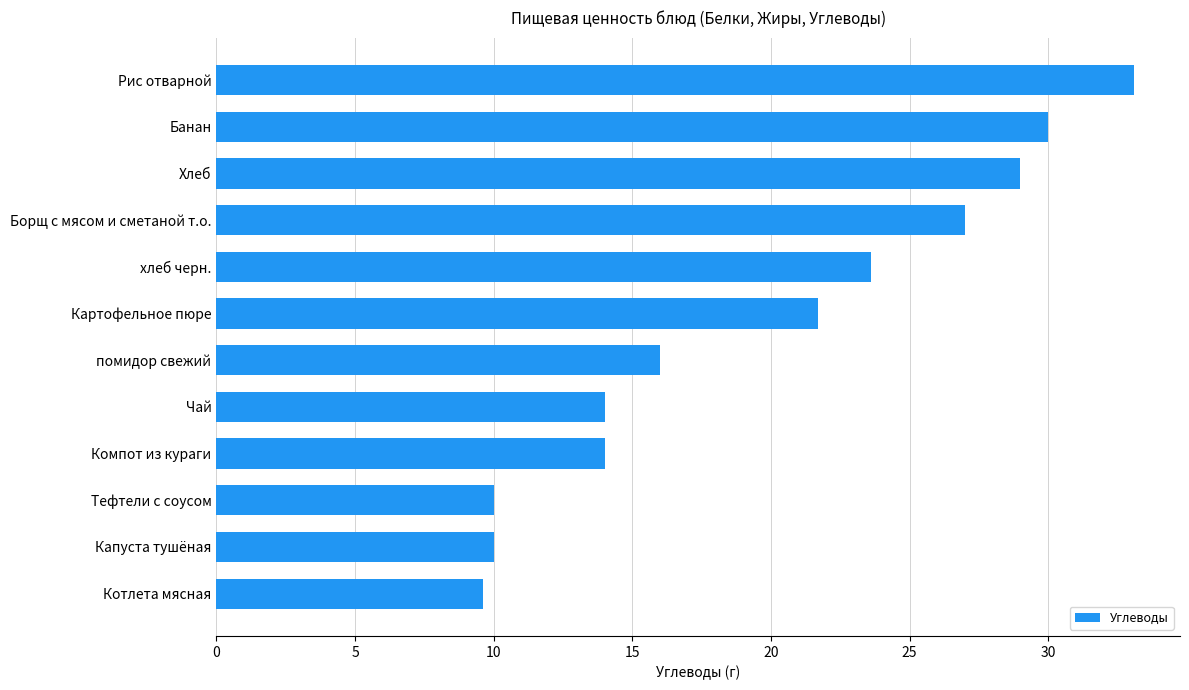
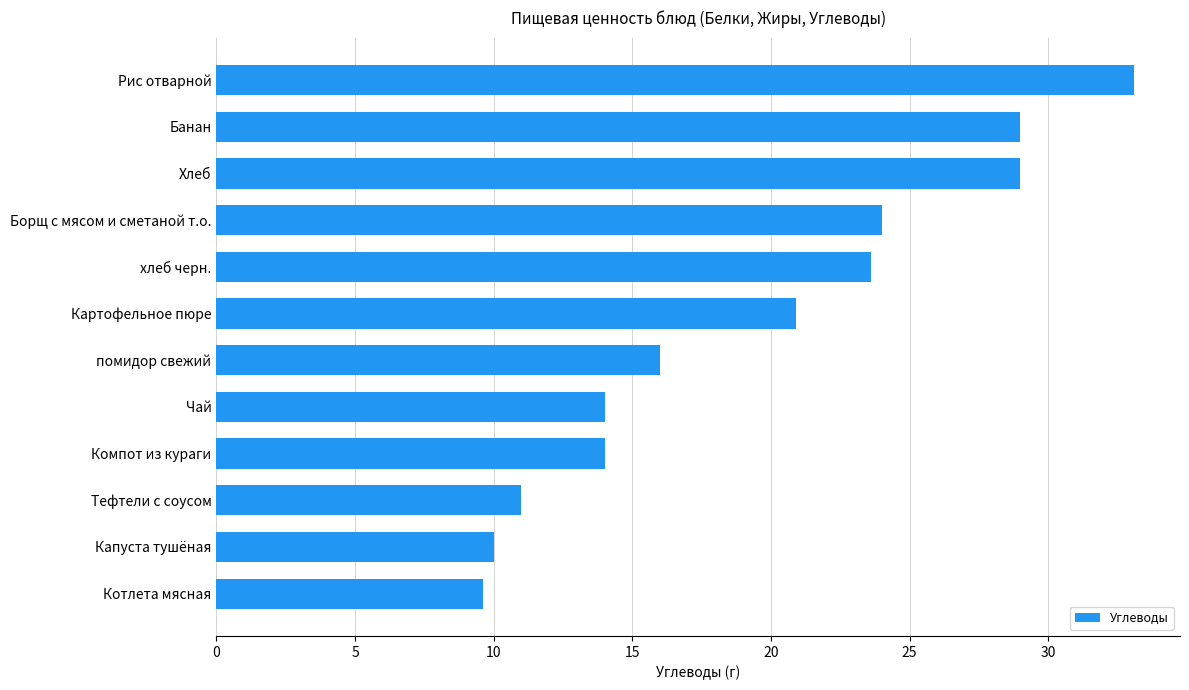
  {
    "Рис отварной": 33.1,
-   "Банан": 30,
+   "Банан": 29,
    "Хлеб": 29.0,
-   "Борщ с мясом и сметаной т.о.": 27,
+   "Борщ с мясом и сметаной т.о.": 24,
    "хлеб черн.": 23.6,
-   "Картофельное пюре": 21.7,
+   "Картофельное пюре": 20.9,
    "помидор свежий": 16.0,
    "Чай": 14.0,
    "Компот из кураги": 14.0,
-   "Тефтели с соусом": 10,
+   "Тефтели с соусом": 11,
    "Капуста тушёная": 10.0,
    "Котлета мясная": 9.6
  }
